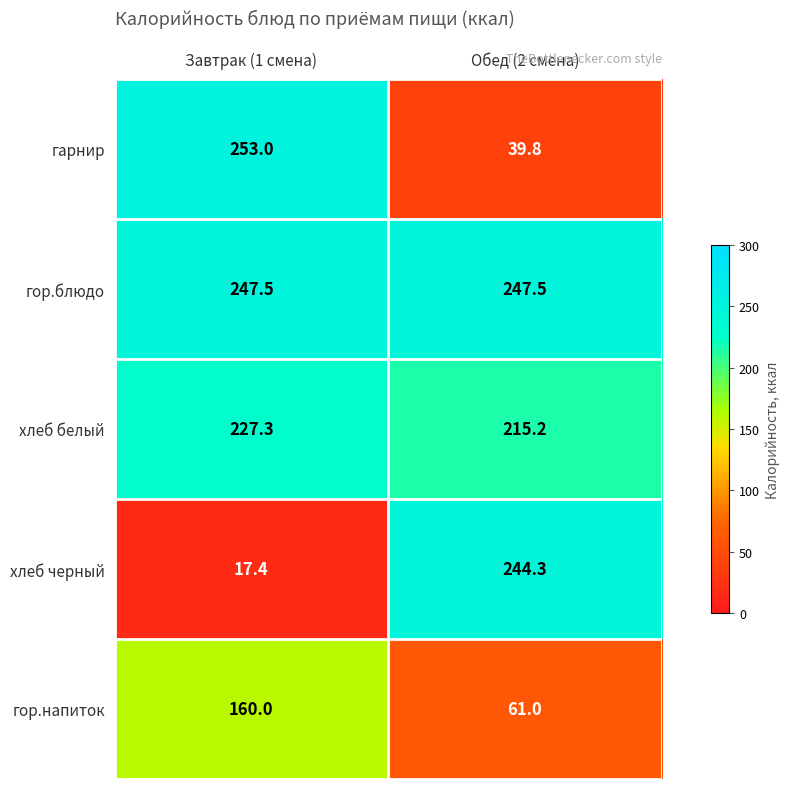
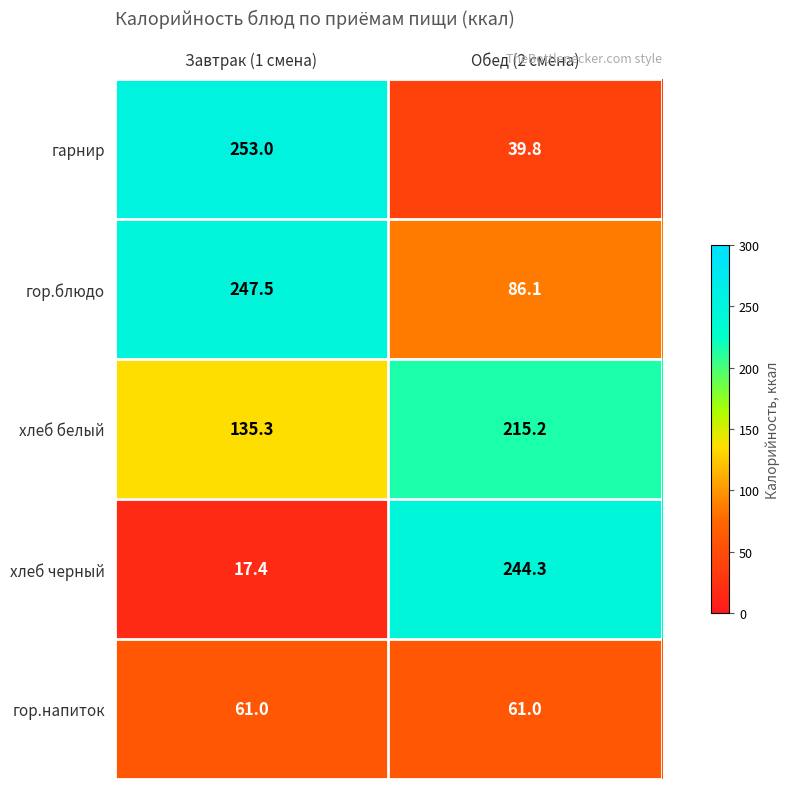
  {
    "гарнир": {
      "Завтрак (1 смена)": 253.0,
      "Обед (2 смена)": 39.8
    },
    "гор.блюдо": {
      "Завтрак (1 смена)": 247.5,
-     "Обед (2 смена)": 247.5
+     "Обед (2 смена)": 86.1
    },
    "хлеб белый": {
-     "Завтрак (1 смена)": 227.3,
+     "Завтрак (1 смена)": 135.3,
      "Обед (2 смена)": 215.2
    },
    "хлеб черный": {
      "Завтрак (1 смена)": 17.4,
      "Обед (2 смена)": 244.3
    },
    "гор.напиток": {
-     "Завтрак (1 смена)": 160.0,
+     "Завтрак (1 смена)": 61.0,
      "Обед (2 смена)": 61.0
    }
  }
